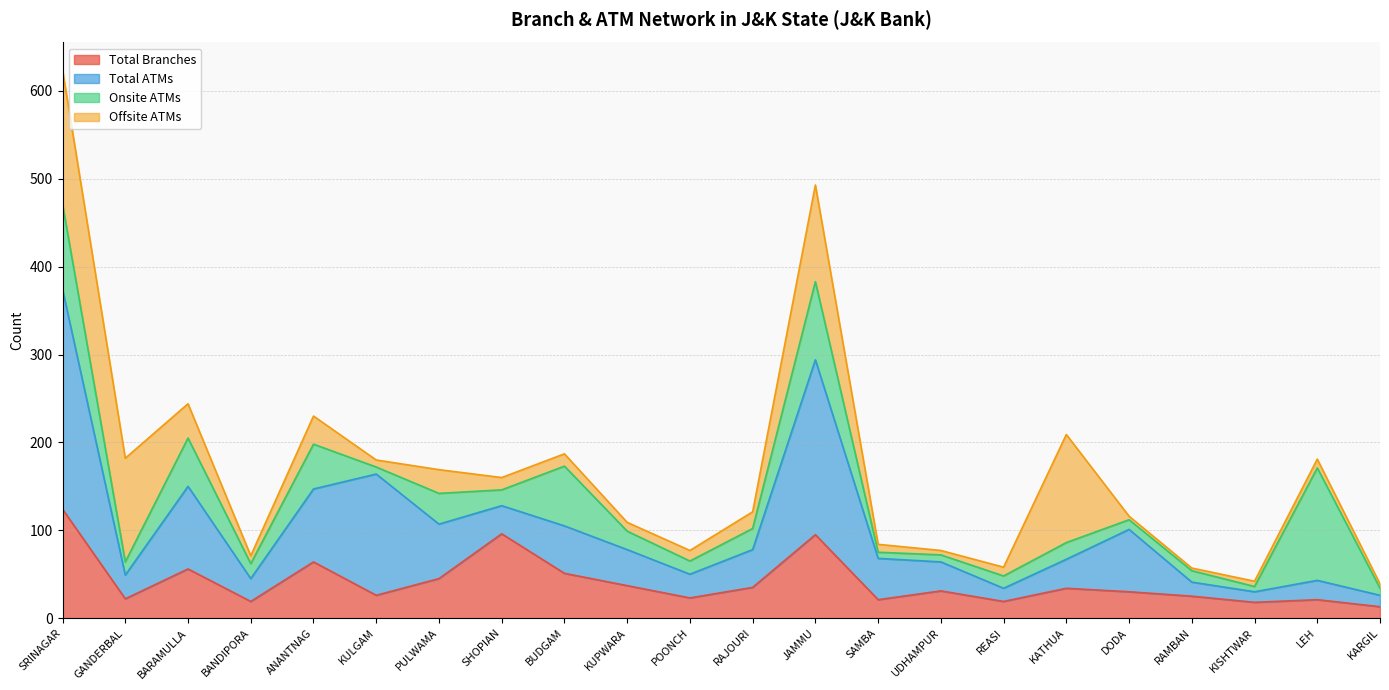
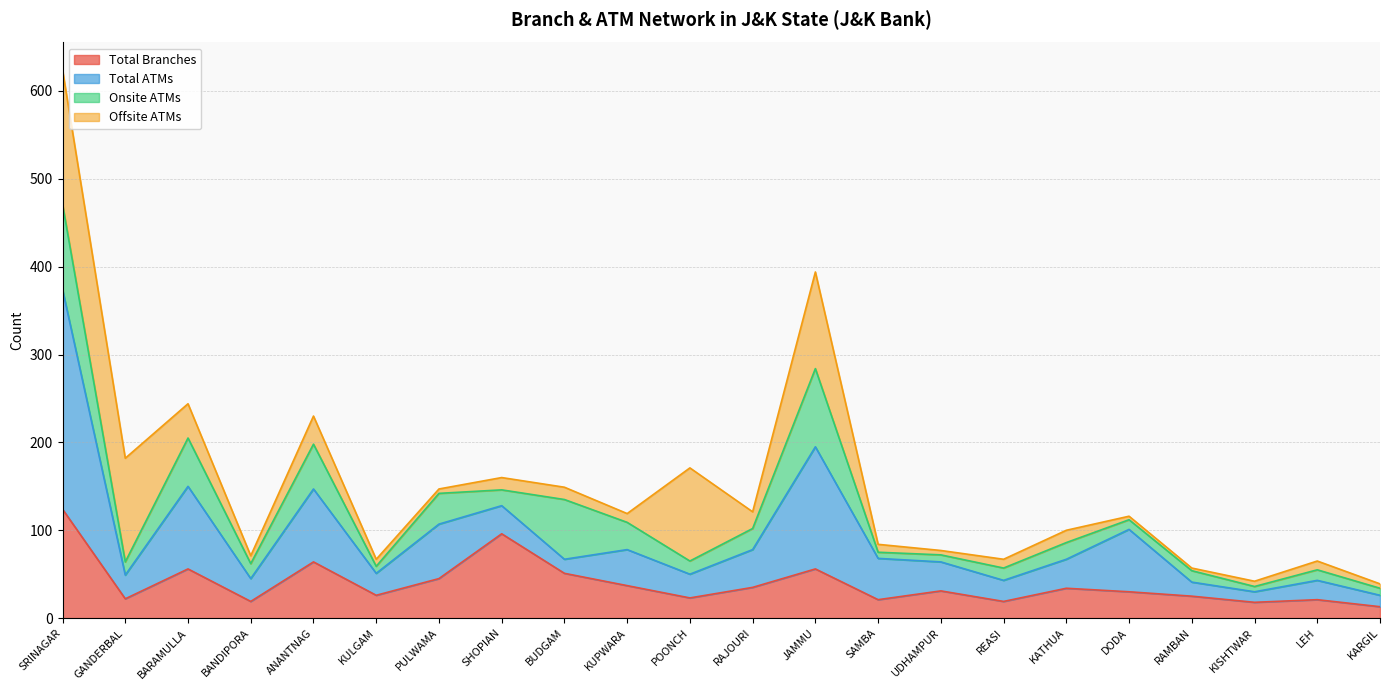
  {
    "Total Branches": {
      "SRINAGAR": 120,
      "GANDERBAL": 20,
      "BARAMULLA": 60,
      "BANDIPORA": 20,
      "ANANTNAG": 60,
      "KULGAM": 30,
      "PULWAMA": 50,
      "SHOPIAN": 100,
      "BUDGAM": 50,
      "KUPWARA": 40,
      "POONCH": 20,
      "RAJOURI": 40,
-     "JAMMU": 100,
+     "JAMMU": 60,
      "SAMBA": 20,
      "UDHAMPUR": 30,
      "REASI": 20,
      "KATHUA": 30,
      "DODA": 30,
      "RAMBAN": 30,
      "KISHTWAR": 20,
      "LEH": 20,
      "KARGIL": 10
    },
    "Total ATMs": {
      "SRINAGAR": 250,
      "GANDERBAL": 30,
      "BARAMULLA": 90,
      "BANDIPORA": 30,
      "ANANTNAG": 80,
-     "KULGAM": 140,
+     "KULGAM": 30,
      "PULWAMA": 60,
      "SHOPIAN": 30,
-     "BUDGAM": 50,
+     "BUDGAM": 20,
      "KUPWARA": 40,
      "POONCH": 30,
      "RAJOURI": 40,
-     "JAMMU": 200,
+     "JAMMU": 140,
      "SAMBA": 50,
      "UDHAMPUR": 30,
-     "REASI": 15,
+     "REASI": 24,
      "KATHUA": 30,
      "DODA": 70,
      "RAMBAN": 20,
      "KISHTWAR": 10,
      "LEH": 20,
      "KARGIL": 10
    },
    "Onsite ATMs": {
      "SRINAGAR": 100,
      "GANDERBAL": 20,
      "BARAMULLA": 60,
      "BANDIPORA": 20,
      "ANANTNAG": 50,
      "KULGAM": 10,
      "PULWAMA": 40,
      "SHOPIAN": 20,
      "BUDGAM": 70,
-     "KUPWARA": 20,
+     "KUPWARA": 30,
      "POONCH": 20,
      "RAJOURI": 20,
      "JAMMU": 90,
      "SAMBA": 10,
      "UDHAMPUR": 10,
      "REASI": 10,
      "KATHUA": 20,
      "DODA": 10,
      "RAMBAN": 10,
      "KISHTWAR": 10,
-     "LEH": 130,
+     "LEH": 10,
      "KARGIL": 10
    },
    "Offsite ATMs": {
      "SRINAGAR": 150,
      "GANDERBAL": 120,
      "BARAMULLA": 40,
      "BANDIPORA": 10,
      "ANANTNAG": 30,
      "KULGAM": 10,
-     "PULWAMA": 30,
+     "PULWAMA": 10,
      "SHOPIAN": 10,
      "BUDGAM": 10,
      "KUPWARA": 10,
-     "POONCH": 10,
+     "POONCH": 110,
      "RAJOURI": 20,
      "JAMMU": 110,
      "SAMBA": 10,
      "UDHAMPUR": 10,
      "REASI": 10,
-     "KATHUA": 120,
+     "KATHUA": 10,
      "DODA": 0,
      "RAMBAN": 0,
      "KISHTWAR": 10,
      "LEH": 10,
      "KARGIL": 10
    }
  }
